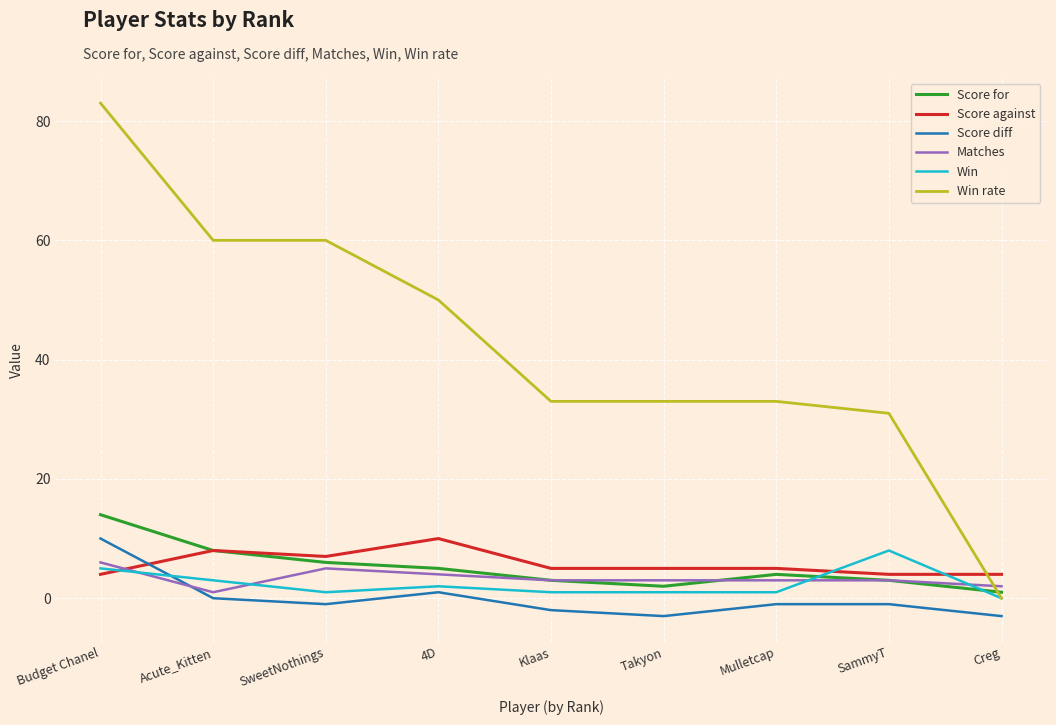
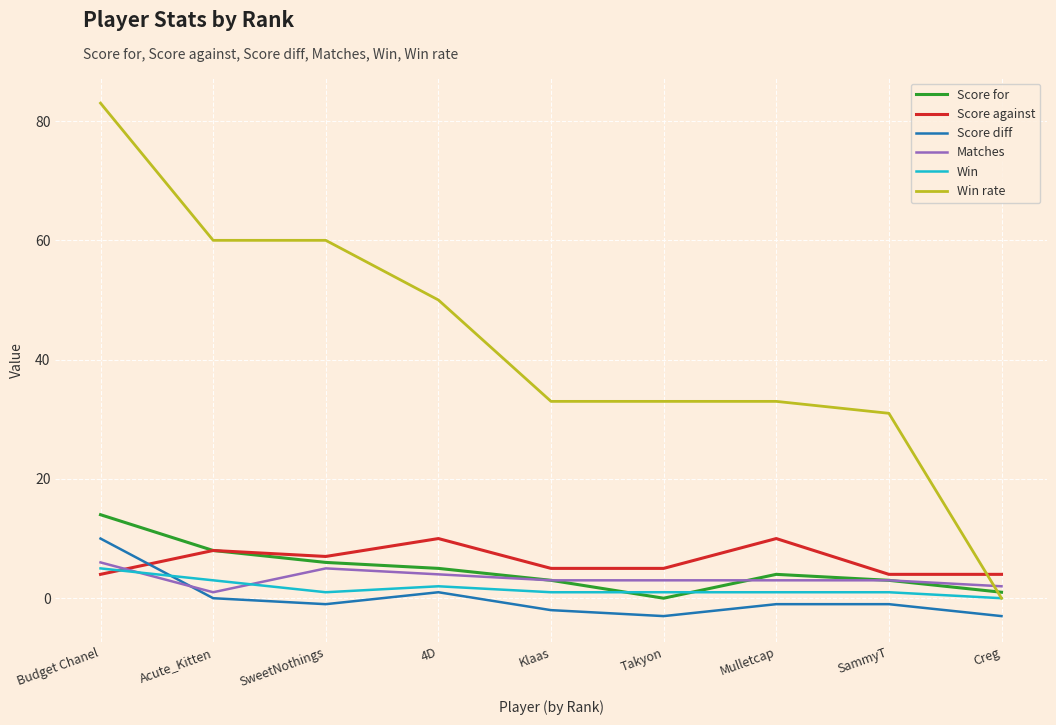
  {
    "Score for": {
      "Budget Chanel": 14,
      "SweetNothings": 6,
      "4D": 5,
-     "Takyon": 2,
+     "Takyon": 0,
      "Mulletcap": 4,
      "Creg": 1
    },
    "Score against": {
      "Budget Chanel": 4,
      "SweetNothings": 7,
      "4D": 10,
      "Klaas": 5,
      "Takyon": 5,
-     "Mulletcap": 5,
+     "Mulletcap": 10,
      "SammyT": 4,
      "Creg": 4
    },
    "Score diff": {
      "Budget Chanel": 10,
      "Acute_Kitten": 0,
      "SweetNothings": -1,
      "4D": 1,
      "Klaas": -2,
      "Takyon": -3,
      "Mulletcap": -1,
      "SammyT": -1,
      "Creg": -3
    },
    "Matches": {
      "Budget Chanel": 6,
      "Acute_Kitten": 1,
      "SweetNothings": 5,
      "4D": 4,
      "Takyon": 3,
      "Mulletcap": 3,
      "Creg": 2
    },
    "Win": {
      "Budget Chanel": 5,
      "Acute_Kitten": 3,
      "SweetNothings": 1,
      "4D": 2,
      "Klaas": 1,
      "Takyon": 1,
      "Mulletcap": 1,
-     "SammyT": 8
+     "SammyT": 1
    },
    "Win rate": {
      "Budget Chanel": 83,
      "Acute_Kitten": 60,
      "SweetNothings": 60,
      "4D": 50,
      "Klaas": 33,
      "Takyon": 33,
      "Mulletcap": 33,
      "SammyT": 31
    }
  }
